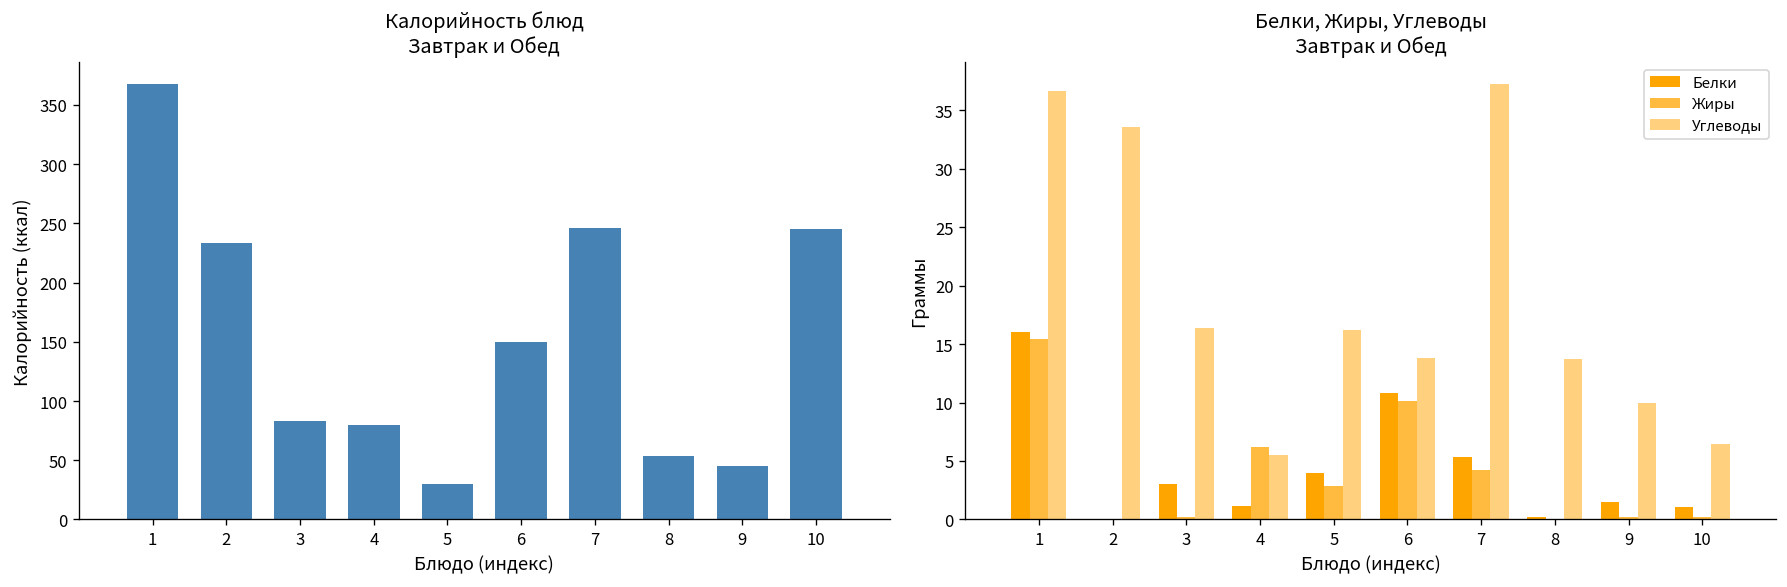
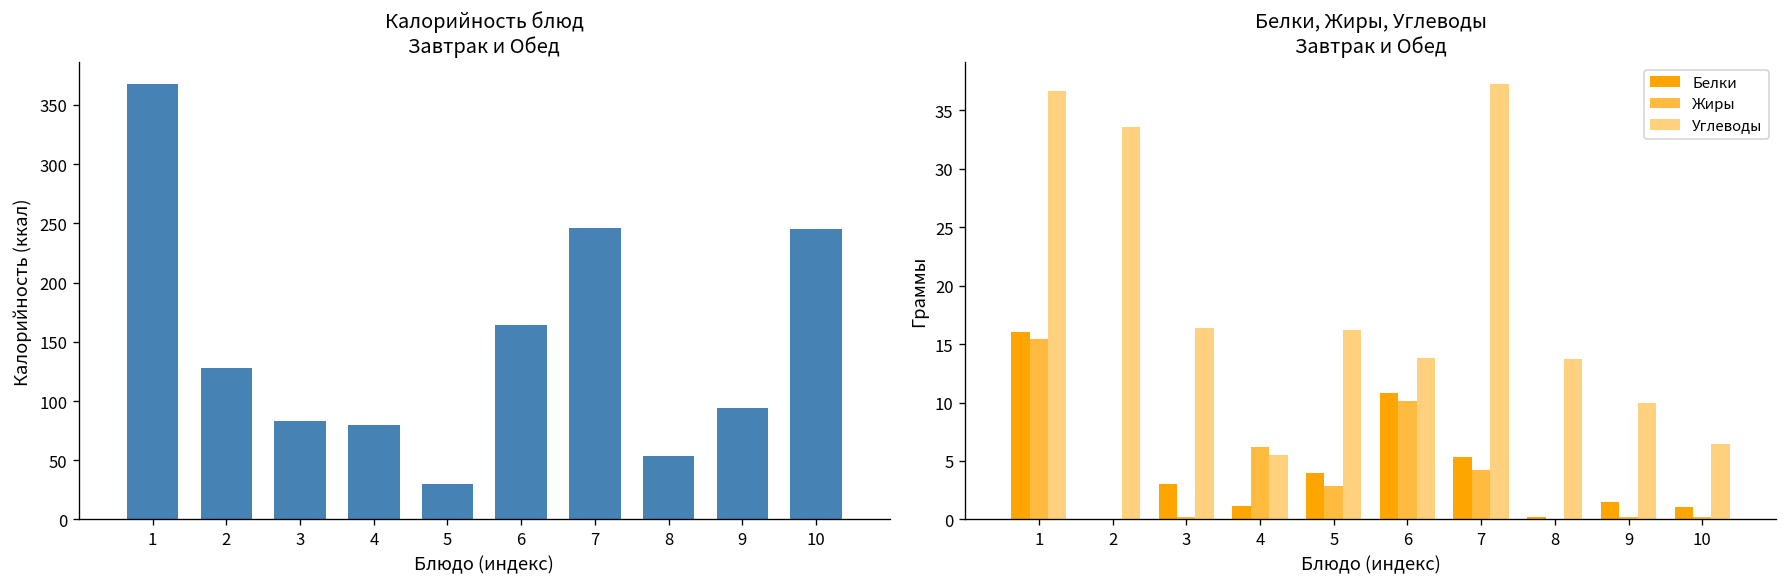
  {
    "Калорийность блюд Завтрак и Обед": {
      "1": 370,
-     "2": 230,
+     "2": 130,
      "3": 80,
      "4": 80,
      "5": 30,
-     "6": 150,
+     "6": 160,
      "7": 250,
      "8": 50,
-     "9": 50,
+     "9": 90,
      "10": 250
    }
  }
